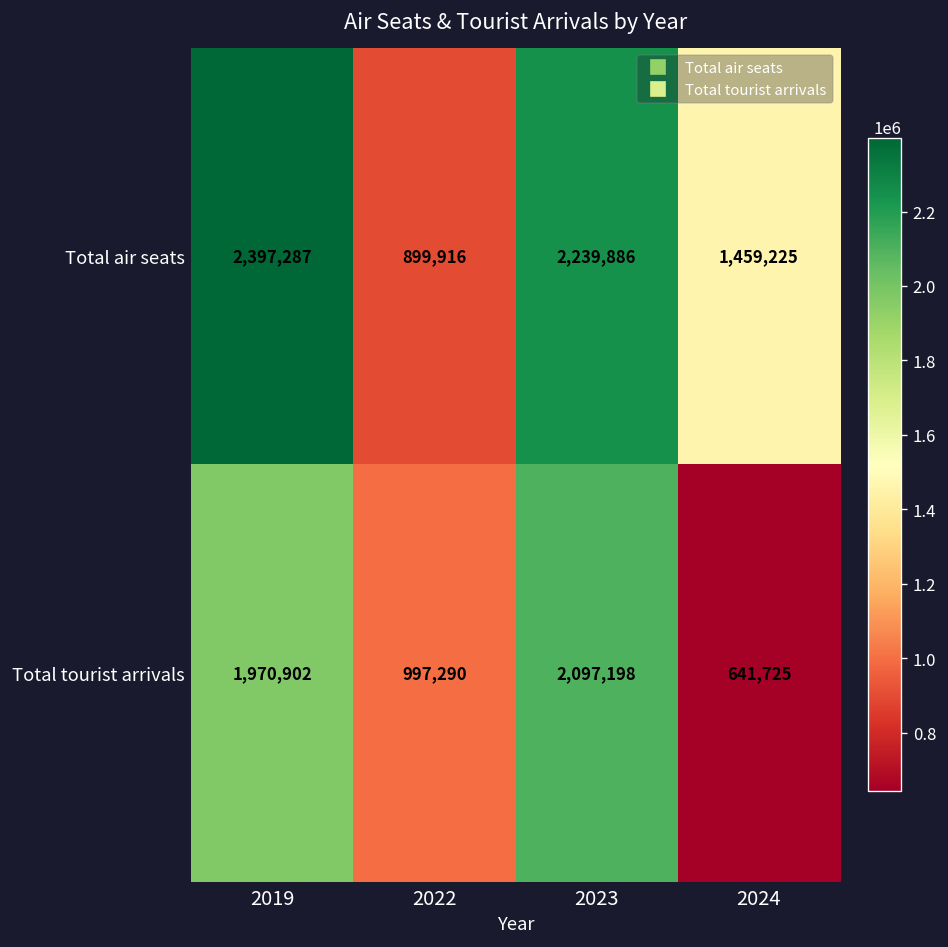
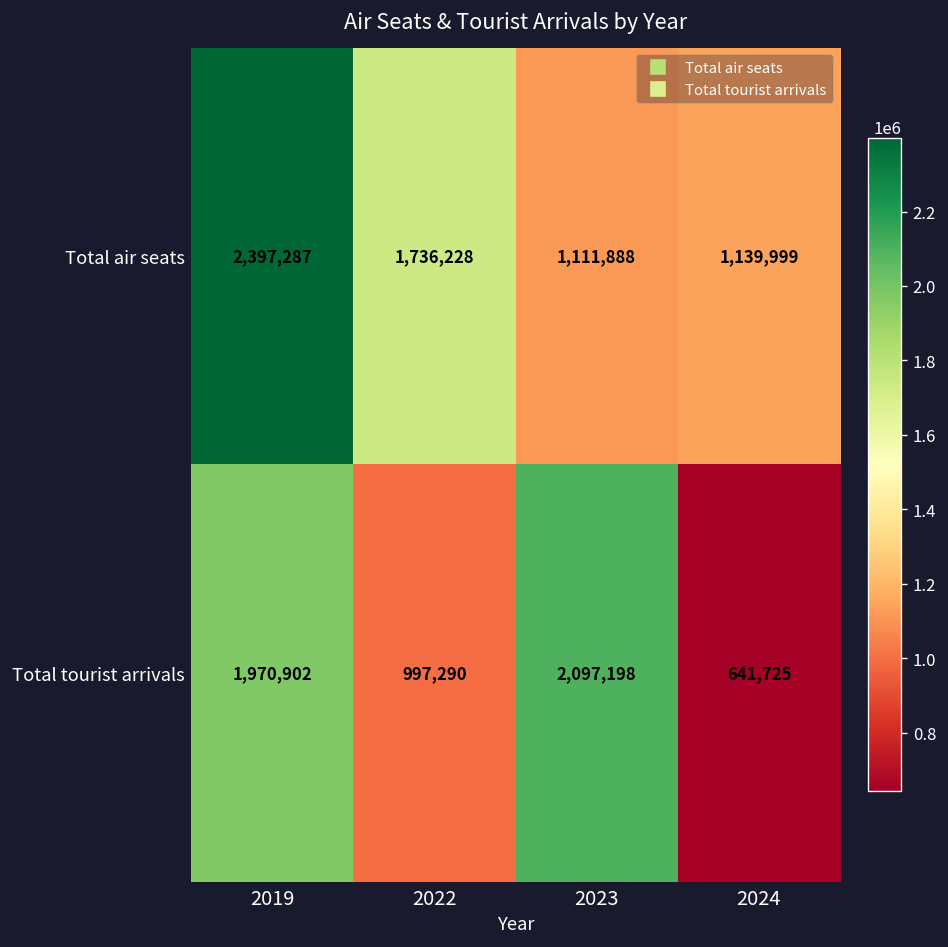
  {
    "Total air seats": {
      "2019": "2,397,287",
-     "2022": "899,916",
-     "2023": "2,239,886",
-     "2024": "1,459,225"
+     "2022": "1,736,228",
+     "2023": "1,111,888",
+     "2024": "1,139,999"
    },
    "Total tourist arrivals": {
      "2019": "1,970,902",
      "2022": "997,290",
      "2023": "2,097,198",
      "2024": "641,725"
    }
  }
